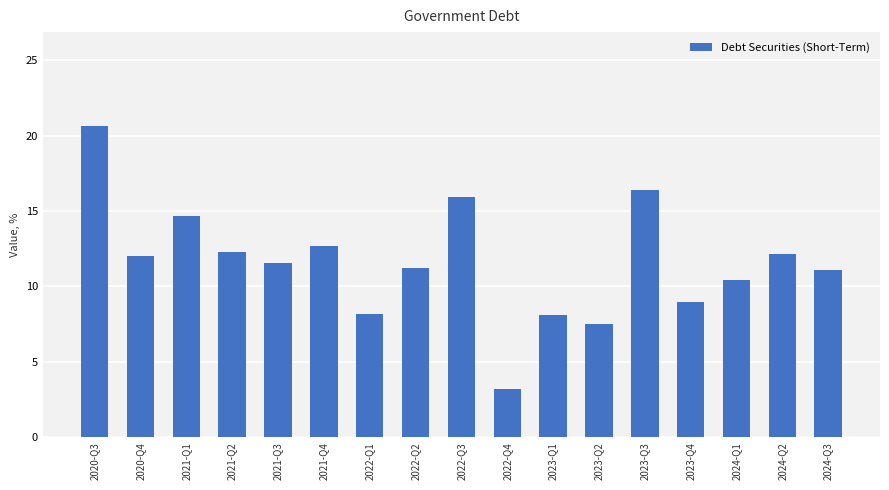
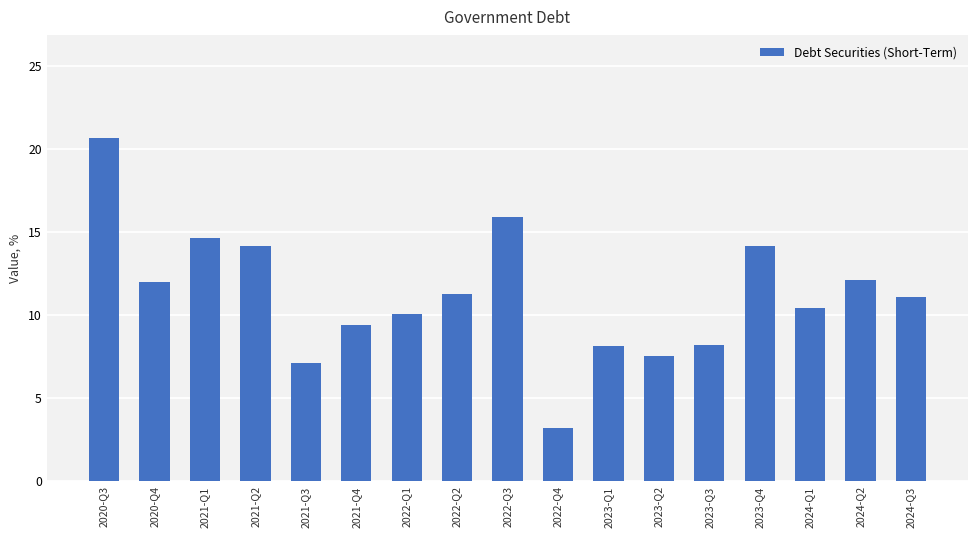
  {
    "2020-Q3": 20.7,
    "2020-Q4": 12.0,
    "2021-Q1": 14.7,
-   "2021-Q2": 12.3,
-   "2021-Q3": 11.5,
-   "2021-Q4": 12.7,
-   "2022-Q1": 8.2,
+   "2021-Q2": 14.2,
+   "2021-Q3": 7.1,
+   "2021-Q4": 9.4,
+   "2022-Q1": 10.0,
    "2022-Q2": 11.2,
    "2022-Q3": 15.9,
    "2022-Q4": 3.2,
    "2023-Q1": 8.1,
    "2023-Q2": 7.5,
-   "2023-Q3": 16.4,
-   "2023-Q4": 9.0,
+   "2023-Q3": 8.2,
+   "2023-Q4": 14.2,
    "2024-Q1": 10.4,
    "2024-Q2": 12.1,
    "2024-Q3": 11.1
  }
